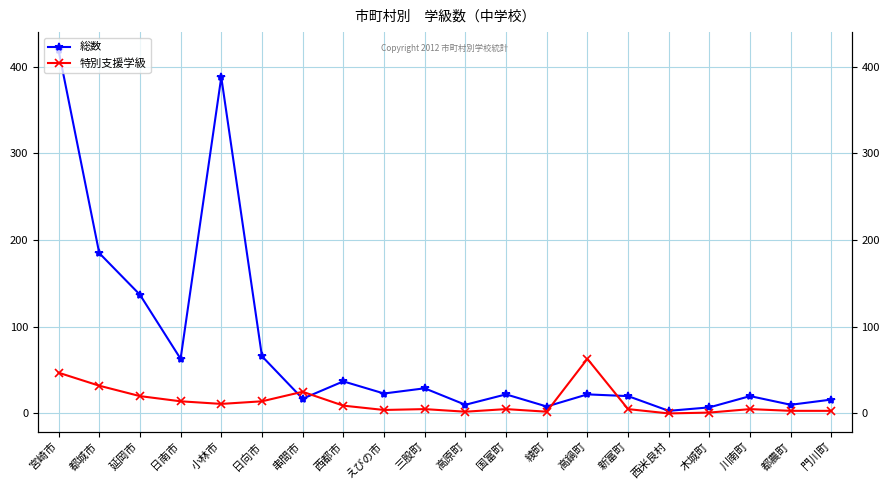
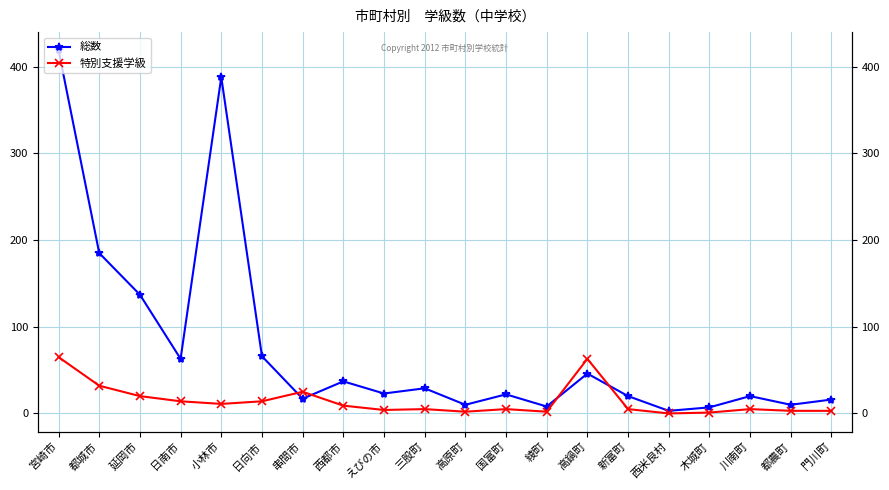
  {
    "総数": {
      "都城市": 190,
      "延岡市": 140,
      "日南市": 60,
      "小林市": 390,
      "日向市": 70,
      "串間市": 20,
      "西都市": 40,
      "えびの市": 20,
      "三股町": 30,
      "高原町": 10,
      "国富町": 20,
      "綾町": 10,
-     "高鍋町": 20,
+     "高鍋町": 50,
      "新富町": 20,
      "西米良村": 0,
      "木城町": 10,
      "川南町": 20,
      "都農町": 10,
      "門川町": 20
    },
    "特別支援学級": {
-     "宮崎市": 50,
+     "宮崎市": 70,
      "都城市": 30,
      "延岡市": 20,
      "日南市": 10,
      "小林市": 10,
      "日向市": 10,
      "串間市": 30,
      "西都市": 10,
      "えびの市": 0,
      "三股町": 10,
      "高原町": 0,
      "国富町": 10,
      "綾町": 0,
      "高鍋町": 60,
      "新富町": 10,
      "西米良村": 0,
      "木城町": 0,
      "川南町": 10,
      "都農町": 0,
      "門川町": 0
    }
  }
